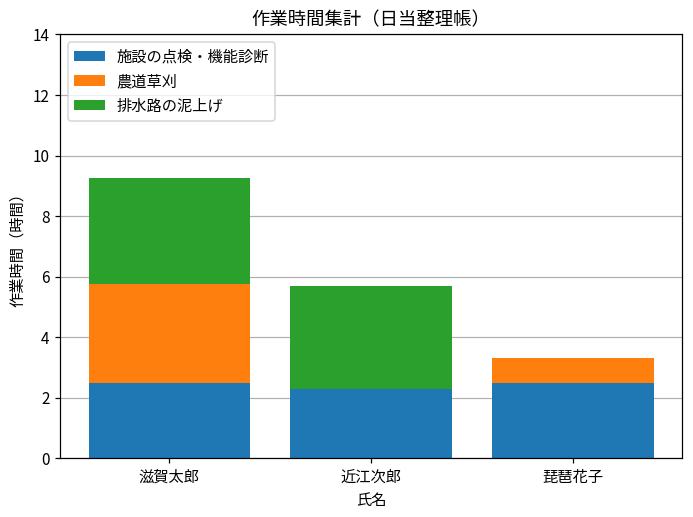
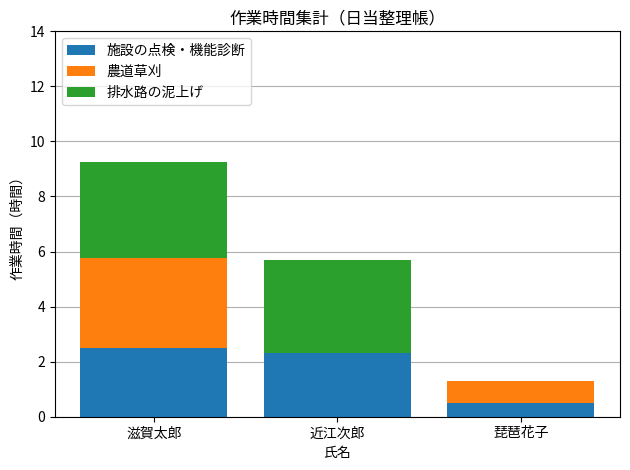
  {
    "施設の点検・機能診断": {
      "滋賀太郎": 2.5,
      "近江次郎": 2.3,
-     "琵琶花子": 2.5
+     "琵琶花子": 0.5
    },
    "農道草刈": {
      "滋賀太郎": 3.3,
      "近江次郎": 0.0,
      "琵琶花子": 0.8
    },
    "排水路の泥上げ": {
      "滋賀太郎": 3.5,
      "近江次郎": 3.4,
      "琵琶花子": 0.0
    }
  }
